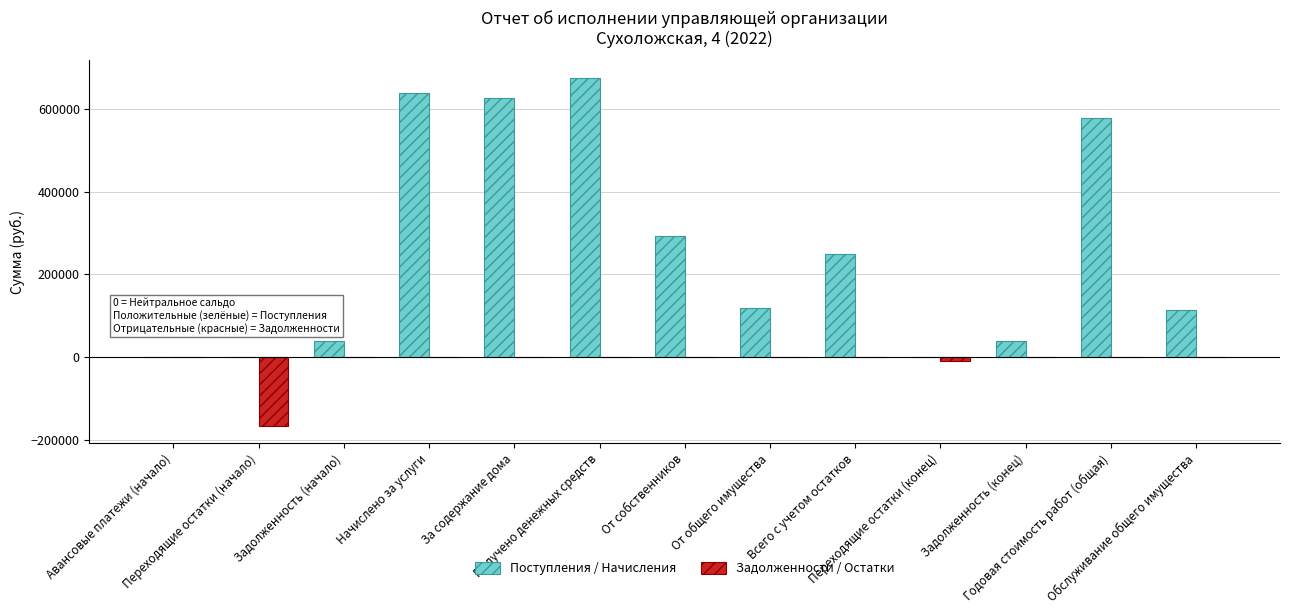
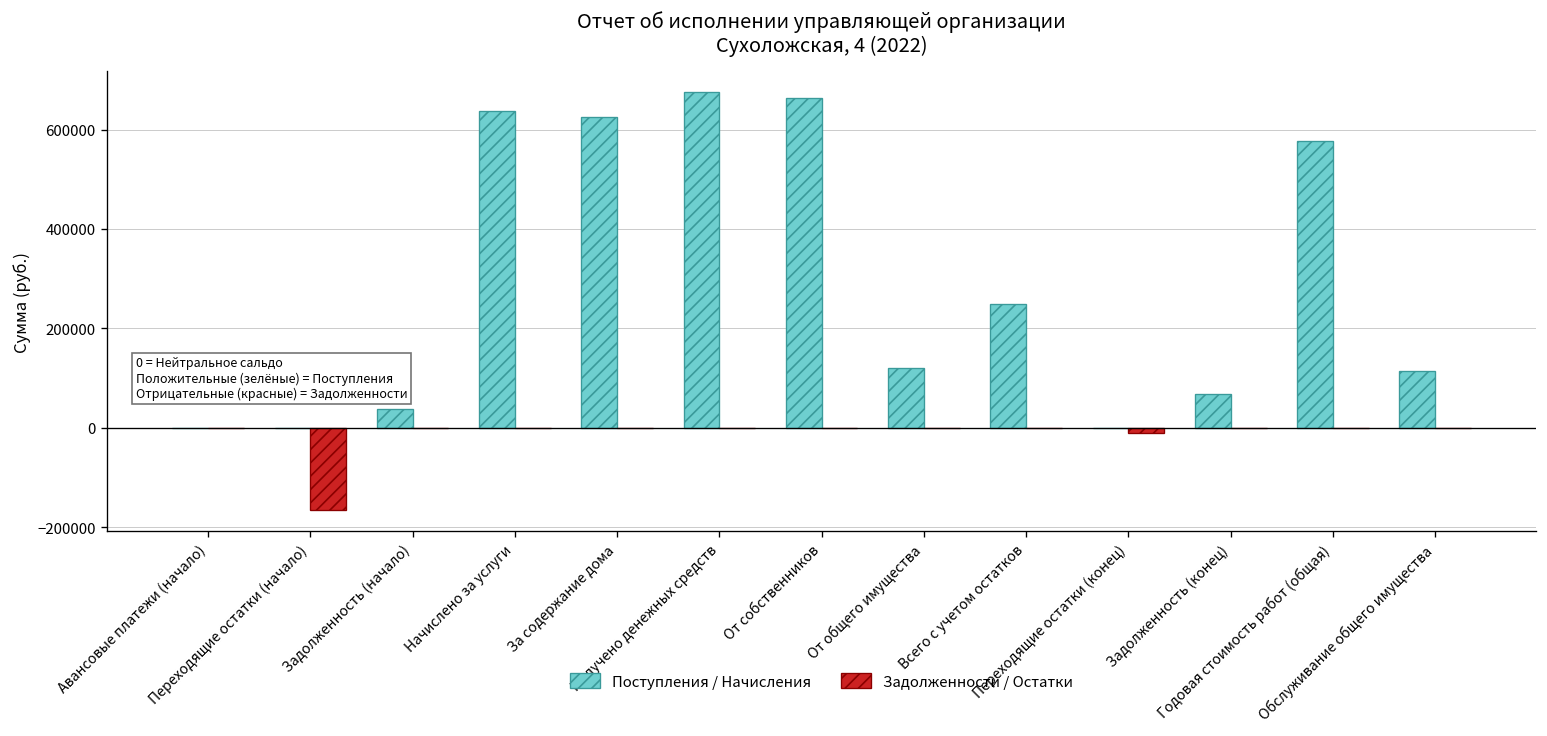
  {
    "Поступления / Начисления": {
      "Авансовые платежи (начало)": 0,
      "Переходящие остатки (начало)": 0,
      "Начислено за услуги": 640000,
      "За содержание дома": 630000,
      "Получено денежных средств": 680000,
-     "От собственников": 290000,
+     "От собственников": 660000,
      "От общего имущества": 120000,
      "Всего с учетом остатков": 250000,
      "Переходящие остатки (конец)": 0,
-     "Задолженность (конец)": 40000,
+     "Задолженность (конец)": 70000,
      "Годовая стоимость работ (общая)": 580000,
      "Обслуживание общего имущества": 110000
    },
    "Задолженности / Остатки": {
      "Авансовые платежи (начало)": 0,
      "Переходящие остатки (начало)": -170000,
      "Задолженность (начало)": 0,
      "Начислено за услуги": 0,
      "За содержание дома": 0,
      "Получено денежных средств": 0,
      "От собственников": 0,
      "От общего имущества": 0,
      "Всего с учетом остатков": 0,
      "Переходящие остатки (конец)": -10000,
      "Задолженность (конец)": 0,
      "Годовая стоимость работ (общая)": 0,
      "Обслуживание общего имущества": 0
    }
  }
